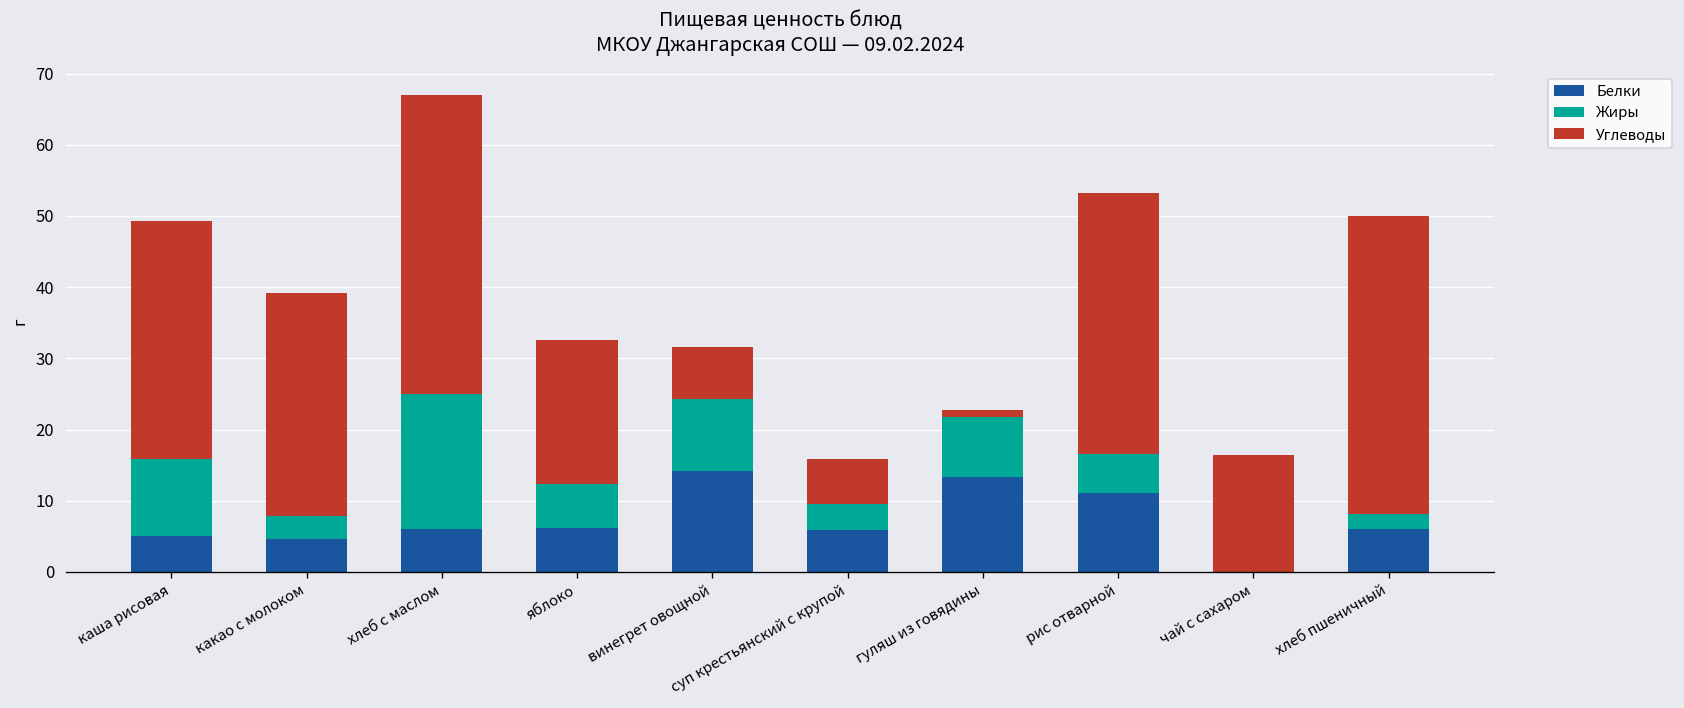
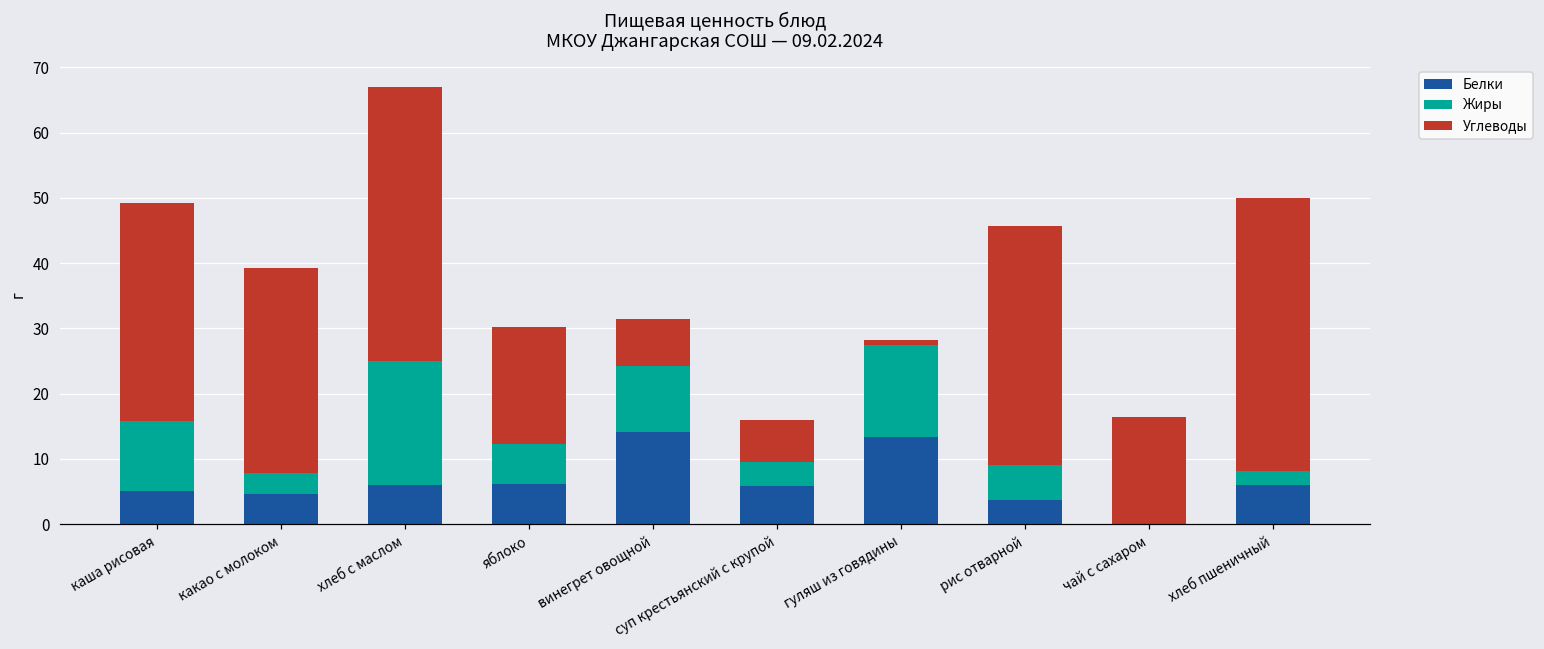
  {
    "Белки": {
      "каша рисовая": 5,
      "какао с молоком": 5,
      "хлеб с маслом": 6,
      "яблоко": 6,
      "винегрет овощной": 14,
      "суп крестьянский с крупой": 6,
      "гуляш из говядины": 13,
-     "рис отварной": 11,
+     "рис отварной": 4,
      "чай с сахаром": 0,
      "хлеб пшеничный": 6
    },
    "Жиры": {
      "каша рисовая": 11,
      "какао с молоком": 3,
      "хлеб с маслом": 19,
      "яблоко": 6,
      "винегрет овощной": 10,
      "суп крестьянский с крупой": 4,
-     "гуляш из говядины": 8,
+     "гуляш из говядины": 14,
      "рис отварной": 5,
      "чай с сахаром": 0,
      "хлеб пшеничный": 2
    },
    "Углеводы": {
      "каша рисовая": 33,
      "какао с молоком": 31,
      "хлеб с маслом": 42,
-     "яблоко": 20,
+     "яблоко": 18,
      "винегрет овощной": 7,
      "суп крестьянский с крупой": 6,
      "гуляш из говядины": 1,
      "рис отварной": 37,
      "чай с сахаром": 16,
      "хлеб пшеничный": 42
    }
  }
